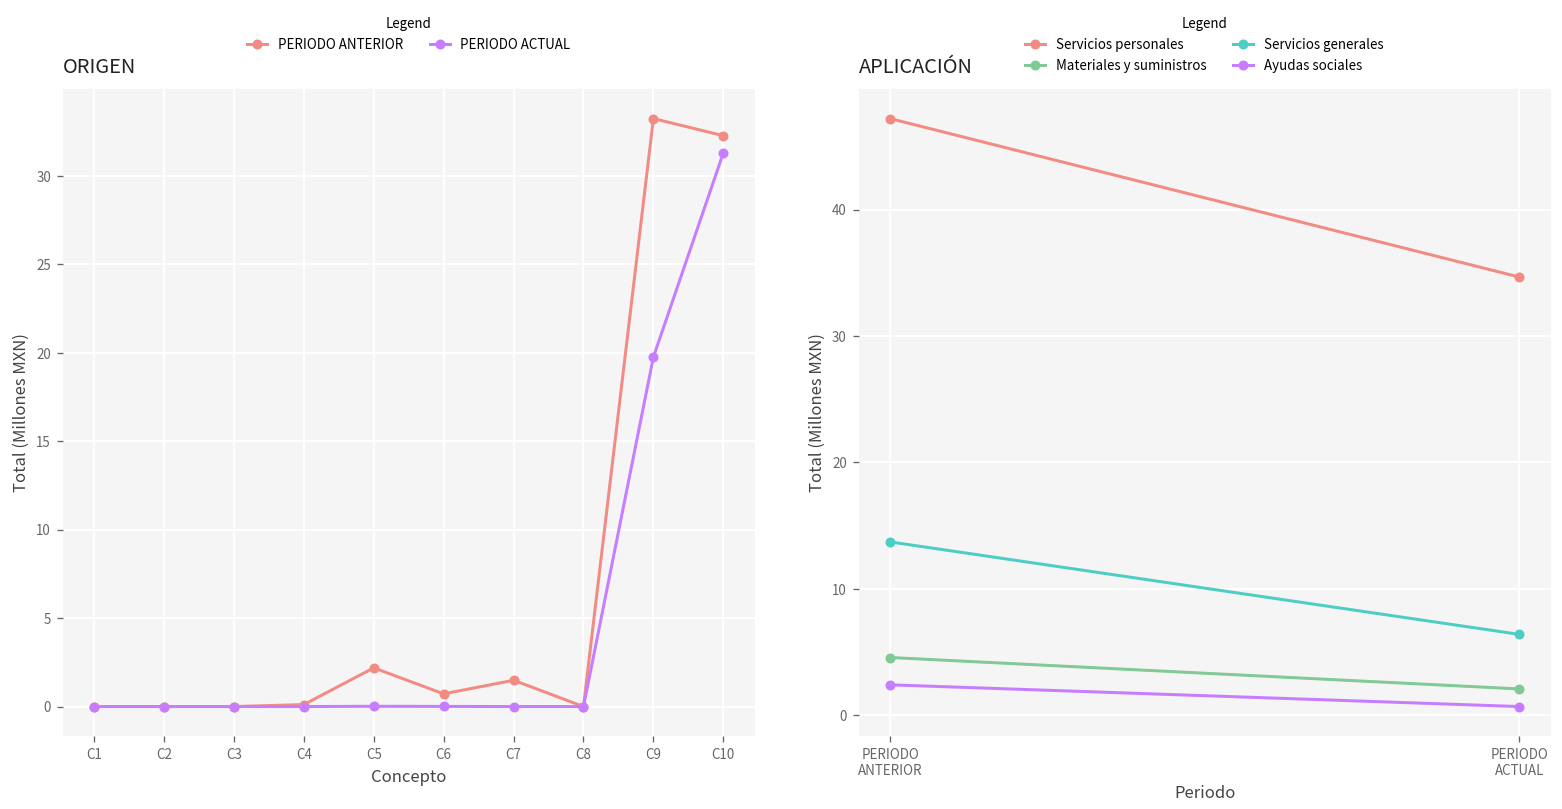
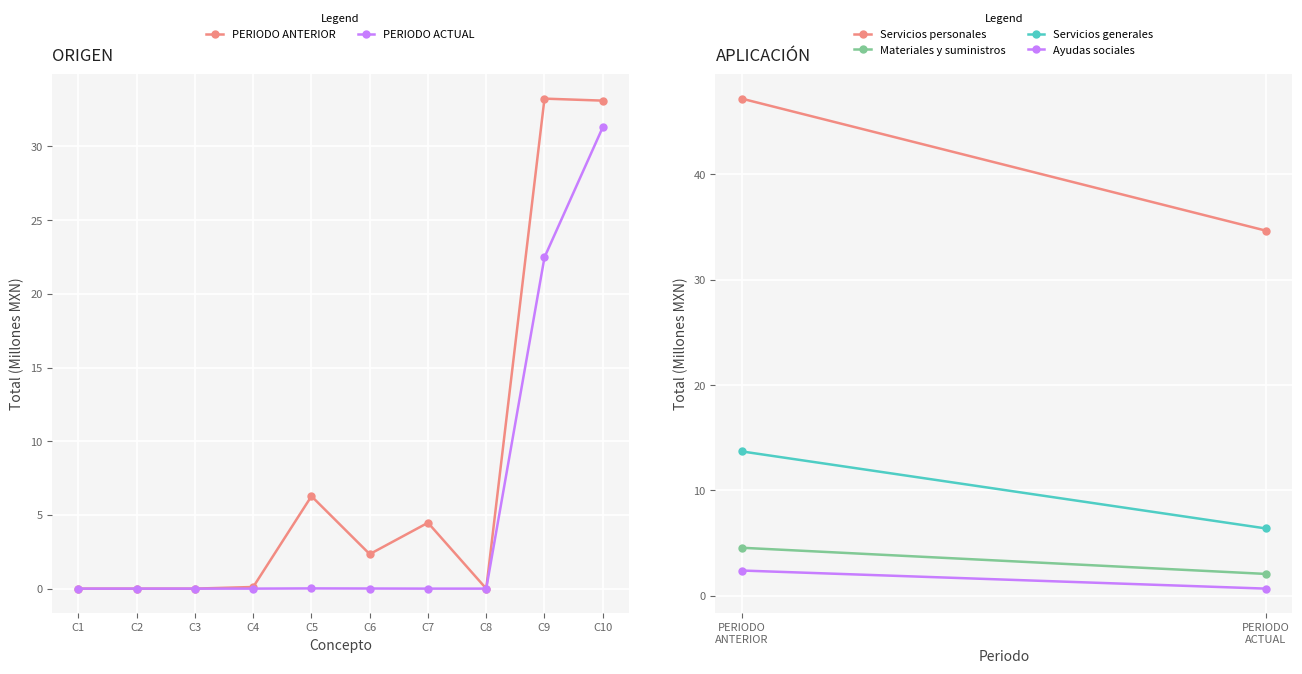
  {
    "ORIGEN": {
      "PERIODO ANTERIOR": {
-       "C5": 2.2,
-       "C6": 0.7,
-       "C7": 1.5,
+       "C5": 6.3,
+       "C6": 2.3,
+       "C7": 4.5,
        "C9": 33.2,
-       "C10": 32.3
+       "C10": 33.1
      },
      "PERIODO ACTUAL": {
        "C5": 0.0,
        "C6": 0.0,
        "C7": 0.0,
-       "C9": 19.8,
+       "C9": 22.5,
        "C10": 31.3
      }
    },
    "APLICACIÓN": {
      "Servicios personales": {
        "PERIODO ANTERIOR": 47.2,
        "PERIODO ACTUAL": 34.7
      },
      "Materiales y suministros": {
        "PERIODO ANTERIOR": 4.6,
        "PERIODO ACTUAL": 2.1
      },
      "Servicios generales": {
        "PERIODO ANTERIOR": 13.7,
        "PERIODO ACTUAL": 6.4
      },
      "Ayudas sociales": {
        "PERIODO ANTERIOR": 2.4,
        "PERIODO ACTUAL": 0.7
      }
    }
  }
